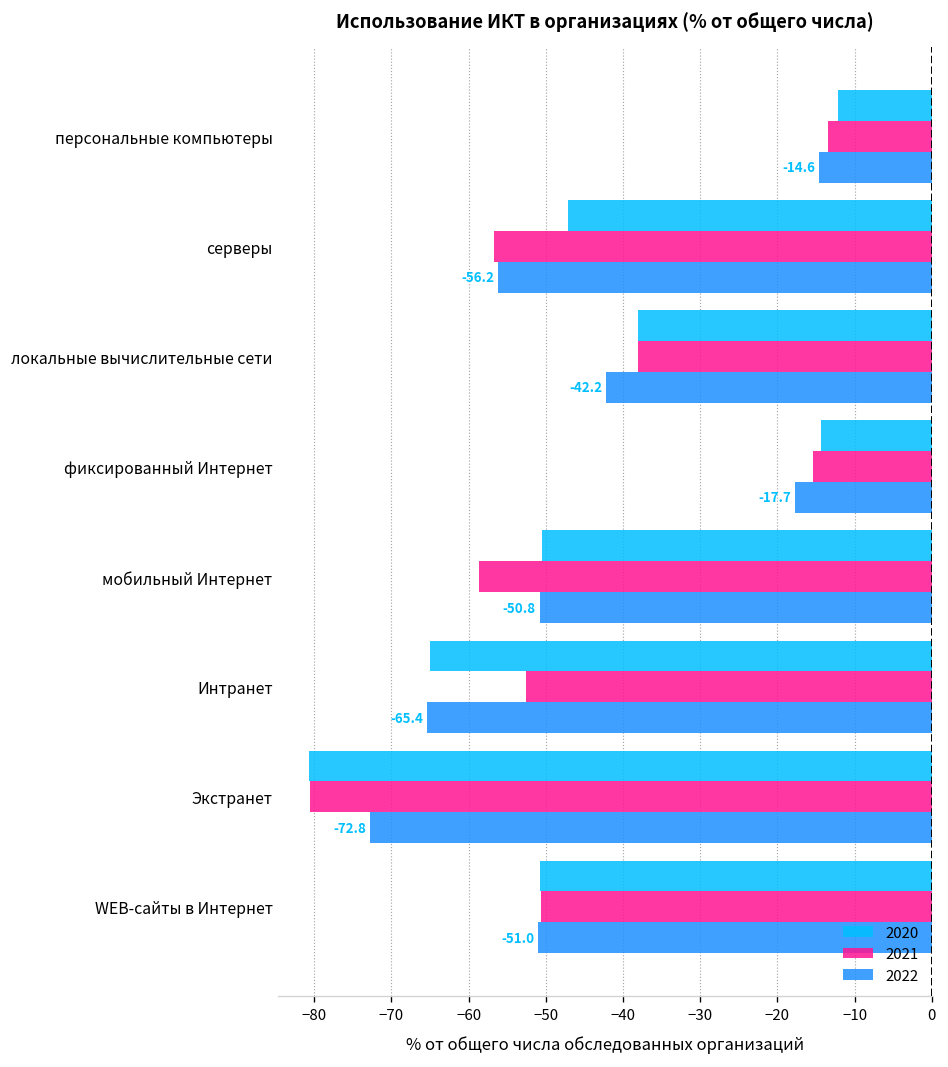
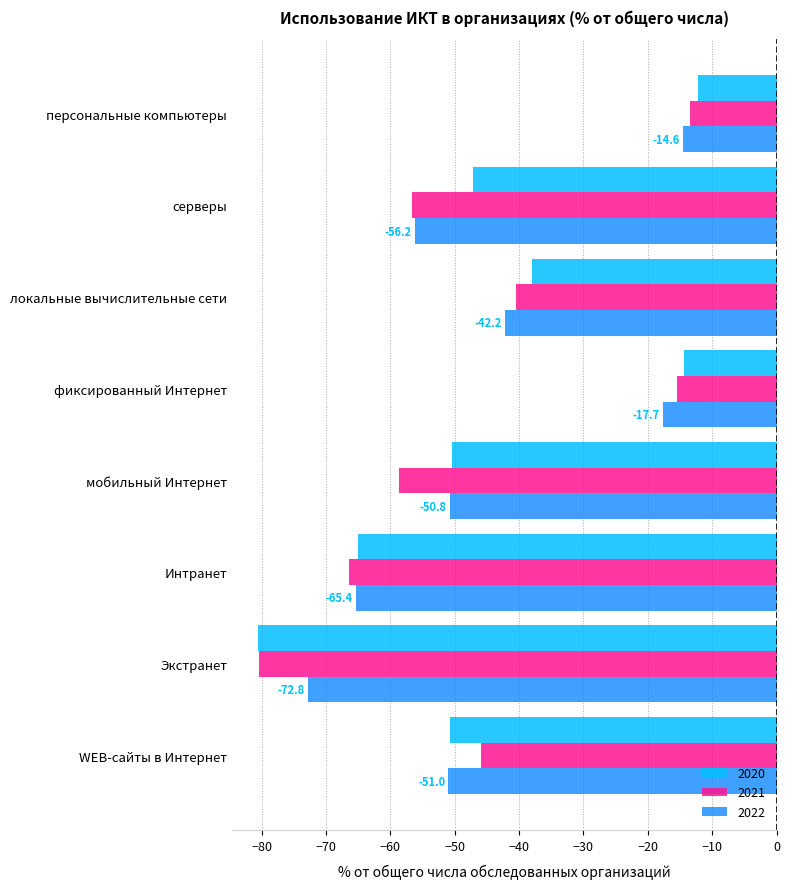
  {
    "2021": {
      "персональные компьютеры": -14,
      "серверы": -57,
-     "локальные вычислительные сети": -38,
+     "локальные вычислительные сети": -41,
      "фиксированный Интернет": -15,
      "мобильный Интернет": -59,
-     "Интранет": -53,
+     "Интранет": -66,
      "Экстранет": -81,
-     "WEB-сайты в Интернет": -51
+     "WEB-сайты в Интернет": -46
    }
  }
